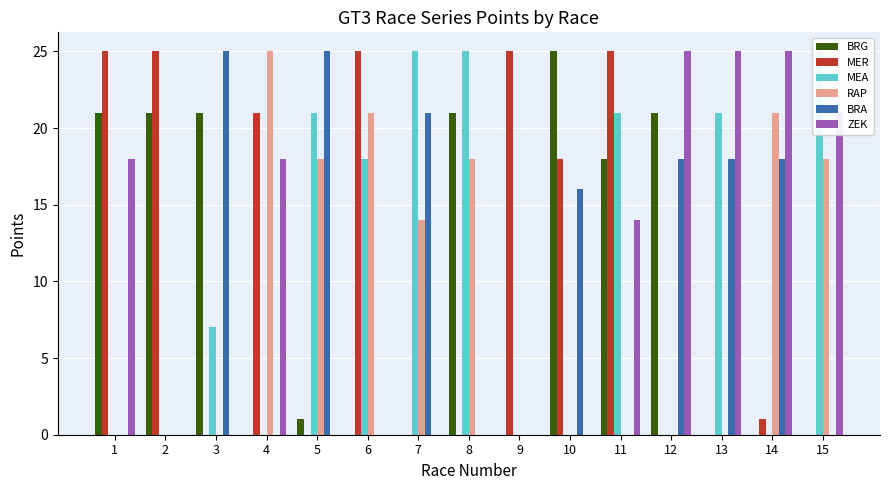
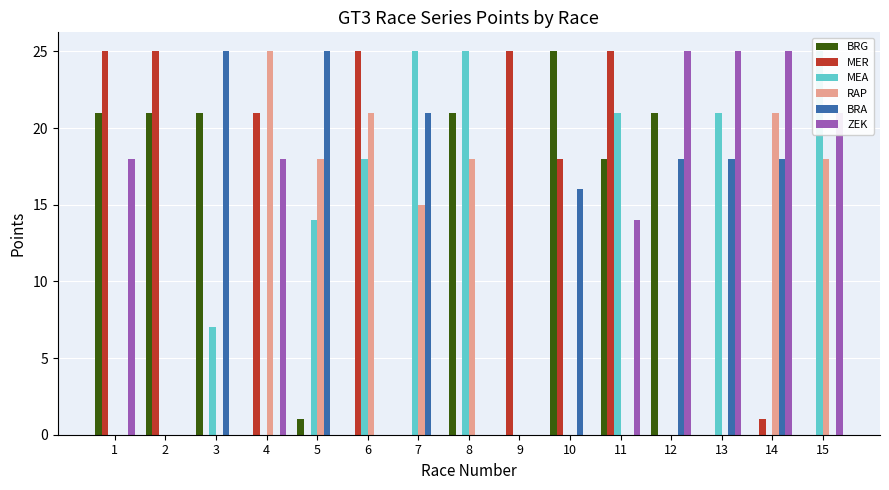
  {
    "BRG": {
      "1": 21,
      "2": 21,
      "3": 21,
      "4": 0,
      "5": 1,
      "6": 0,
      "7": 0,
      "8": 21,
      "9": 0,
      "10": 25,
      "11": 18,
      "12": 21,
      "13": 0,
      "14": 0,
      "15": 0
    },
    "MER": {
      "1": 25,
      "2": 25,
      "3": 0,
      "4": 21,
      "5": 0,
      "6": 25,
      "7": 0,
      "8": 0,
      "9": 25,
      "10": 18,
      "11": 25,
      "12": 0,
      "13": 0,
      "14": 1,
      "15": 0
    },
    "MEA": {
      "1": 0,
      "2": 0,
      "3": 7,
      "4": 0,
-     "5": 21,
+     "5": 14,
      "6": 18,
      "7": 25,
      "8": 25,
      "9": 0,
      "10": 0,
      "11": 21,
      "12": 0,
      "13": 21,
      "14": 0
    },
    "RAP": {
      "1": 0,
      "2": 0,
      "3": 0,
      "4": 25,
      "5": 18,
      "6": 21,
-     "7": 14,
+     "7": 15,
      "8": 18,
      "9": 0,
      "10": 0,
      "11": 0,
      "12": 0,
      "13": 0,
      "14": 21,
      "15": 18
    },
    "BRA": {
      "1": 0,
      "2": 0,
      "3": 25,
      "4": 0,
      "5": 25,
      "6": 0,
      "7": 21,
      "8": 0,
      "9": 0,
      "10": 16,
      "11": 0,
      "12": 18,
      "13": 18,
      "14": 18,
      "15": 0
    },
    "ZEK": {
      "1": 18,
      "2": 0,
      "3": 0,
      "4": 18,
      "5": 0,
      "6": 0,
      "7": 0,
      "8": 0,
      "9": 0,
      "10": 0,
      "11": 14,
      "12": 25,
      "13": 25,
      "14": 25
    }
  }
